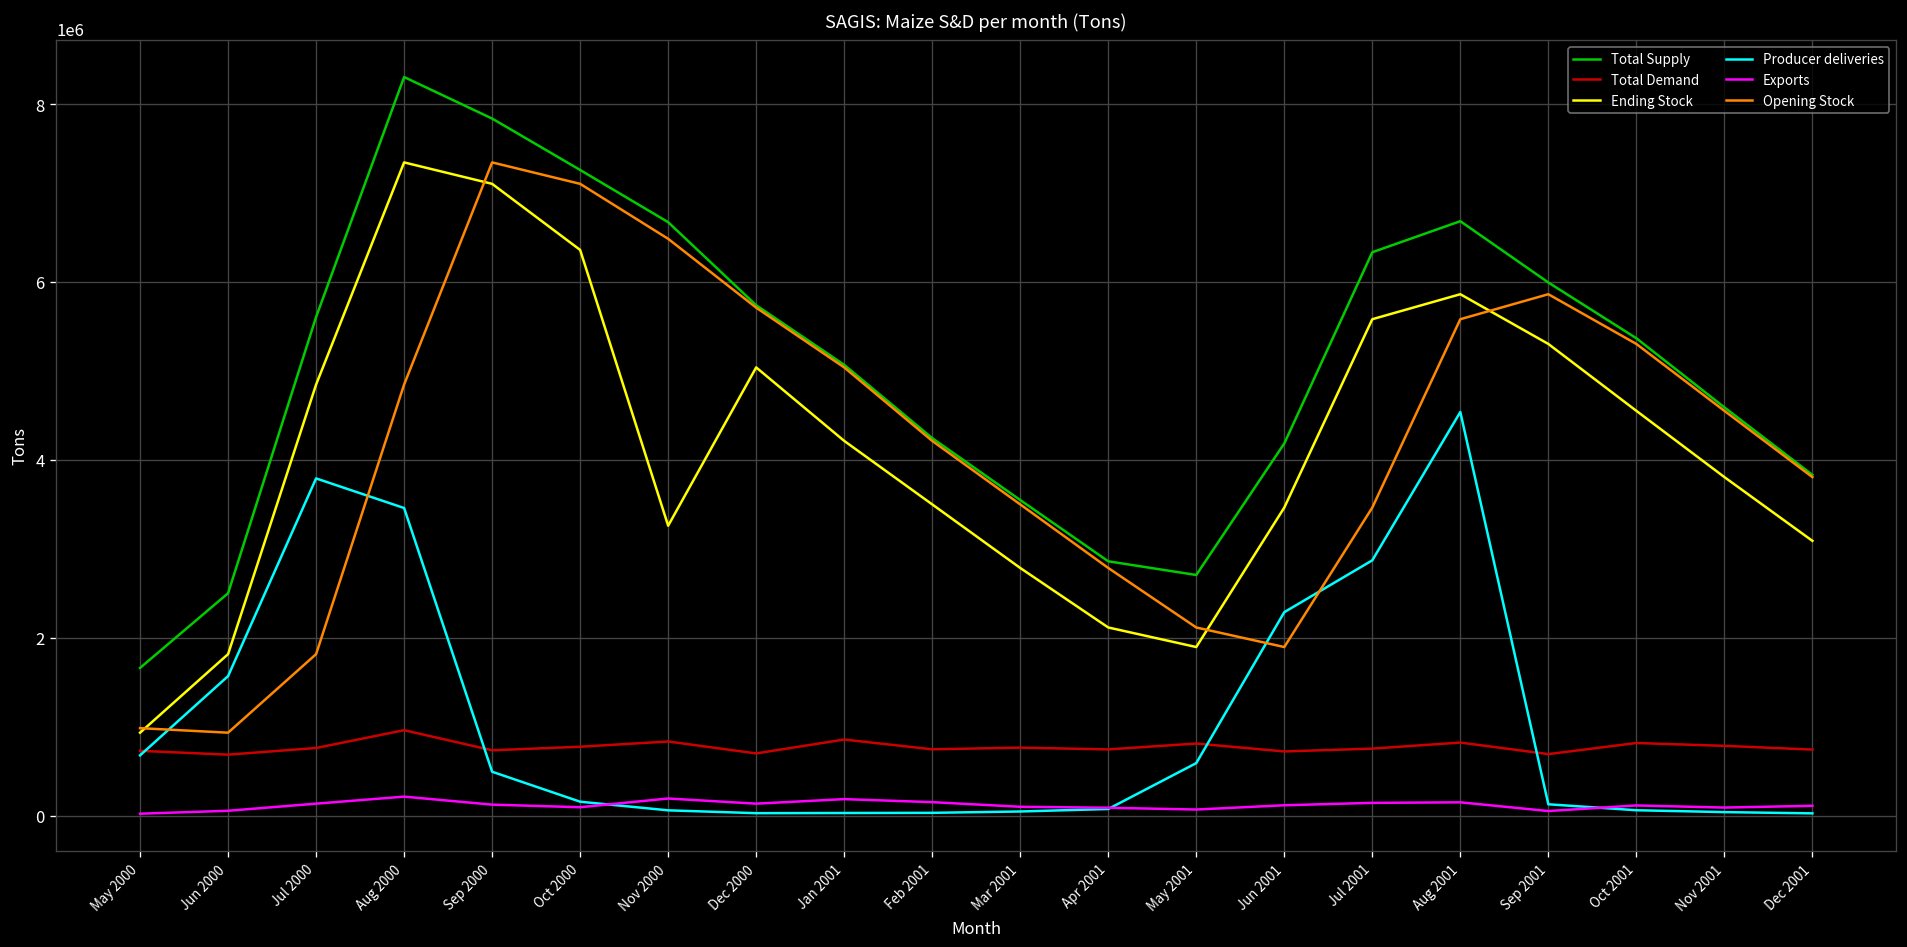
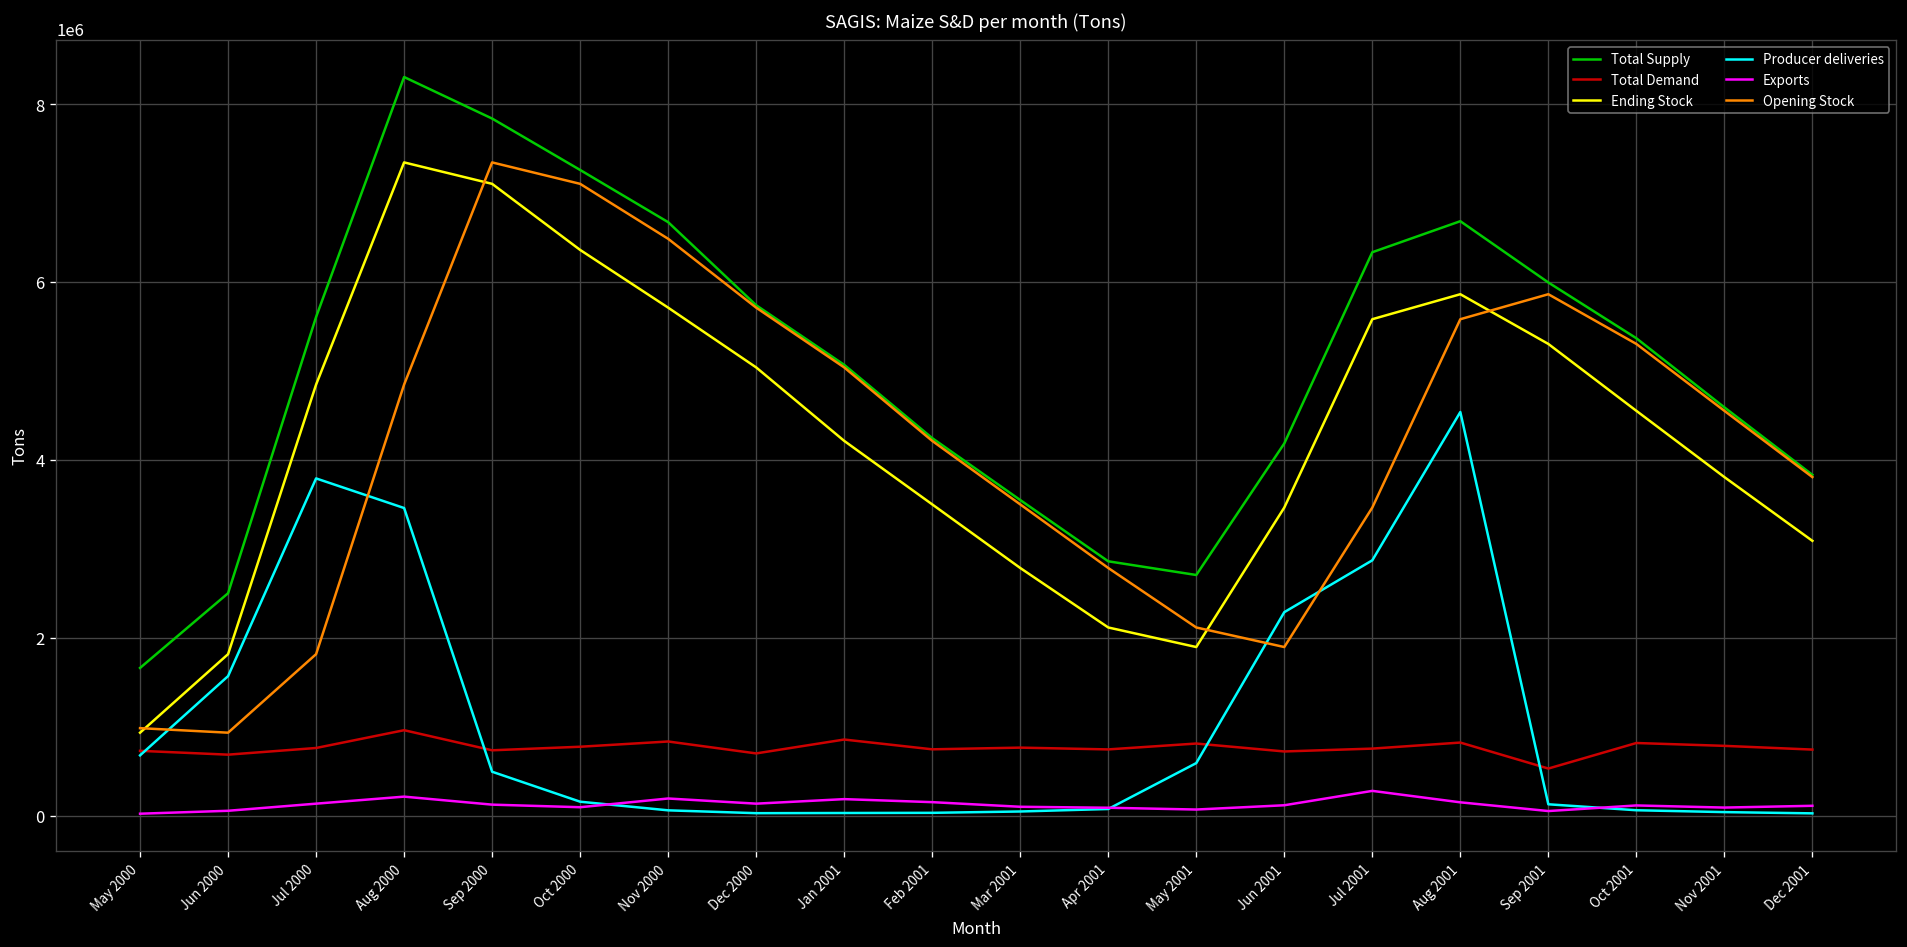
  {
    "Total Supply": {
      "May 2000": 1700000,
      "Jun 2000": 2500000,
      "Jul 2000": 5600000,
      "Aug 2000": 8300000,
      "Sep 2000": 7800000,
      "Oct 2000": 7300000,
      "Nov 2000": 6700000,
      "Mar 2001": 3500000,
      "Apr 2001": 2900000,
      "May 2001": 2700000,
      "Jun 2001": 4200000,
      "Jul 2001": 6300000,
      "Aug 2001": 6700000,
      "Sep 2001": 6000000,
      "Oct 2001": 5400000,
      "Nov 2001": 4600000
    },
    "Total Demand": {
      "May 2000": 700000,
      "Jun 2000": 700000,
      "Jul 2000": 800000,
      "Aug 2000": 1000000,
      "Sep 2000": 700000,
      "Oct 2000": 800000,
      "Nov 2000": 800000,
      "Dec 2000": 700000,
      "Jan 2001": 900000,
      "Feb 2001": 700000,
      "Mar 2001": 800000,
      "Apr 2001": 700000,
      "May 2001": 800000,
      "Jun 2001": 700000,
      "Jul 2001": 800000,
      "Aug 2001": 800000,
-     "Sep 2001": 700000,
+     "Sep 2001": 500000,
      "Oct 2001": 800000,
      "Nov 2001": 800000,
      "Dec 2001": 700000
    },
    "Ending Stock": {
      "May 2000": 900000,
      "Jun 2000": 1800000,
      "Jul 2000": 4800000,
      "Aug 2000": 7300000,
      "Sep 2000": 7100000,
      "Oct 2000": 6400000,
-     "Nov 2000": 3300000,
+     "Nov 2000": 5700000,
      "Dec 2000": 5000000,
      "Jan 2001": 4200000,
      "Feb 2001": 3500000,
      "Mar 2001": 2800000,
      "Apr 2001": 2100000,
      "May 2001": 1900000,
      "Jun 2001": 3500000,
      "Jul 2001": 5600000,
      "Aug 2001": 5900000,
      "Sep 2001": 5300000,
      "Oct 2001": 4600000,
      "Nov 2001": 3800000,
      "Dec 2001": 3100000
    },
    "Producer deliveries": {
      "May 2000": 700000,
      "Jun 2000": 1600000,
      "Jul 2000": 3800000,
      "Aug 2000": 3500000,
      "Sep 2000": 500000,
      "Oct 2000": 200000,
      "Nov 2000": 100000,
      "Dec 2000": 0,
      "Jan 2001": 0,
      "Feb 2001": 0,
      "Mar 2001": 0,
      "May 2001": 600000,
      "Jun 2001": 2300000,
      "Jul 2001": 2900000,
      "Aug 2001": 4500000,
      "Sep 2001": 100000,
      "Oct 2001": 100000,
      "Nov 2001": 0,
      "Dec 2001": 0
    },
    "Exports": {
      "May 2000": 0,
      "Jun 2000": 100000,
      "Jul 2000": 100000,
      "Aug 2000": 200000,
      "Sep 2000": 100000,
      "Oct 2000": 100000,
      "Nov 2000": 200000,
      "Dec 2000": 100000,
      "Jan 2001": 200000,
      "Feb 2001": 200000,
      "Mar 2001": 100000,
      "May 2001": 100000,
      "Jun 2001": 100000,
-     "Jul 2001": 100000,
+     "Jul 2001": 300000,
      "Aug 2001": 100000,
      "Sep 2001": 100000,
      "Oct 2001": 100000,
      "Nov 2001": 100000,
      "Dec 2001": 100000
    },
    "Opening Stock": {
      "May 2000": 1000000,
      "Jun 2000": 900000,
      "Jul 2000": 1800000,
      "Aug 2000": 4800000,
      "Sep 2000": 7300000,
      "Oct 2000": 7100000,
      "Nov 2000": 6500000,
      "Mar 2001": 3500000,
      "Apr 2001": 2800000,
      "May 2001": 2100000,
      "Jun 2001": 1900000,
      "Jul 2001": 3500000,
      "Aug 2001": 5600000,
      "Sep 2001": 5900000,
      "Oct 2001": 5300000,
      "Nov 2001": 4600000
    }
  }
